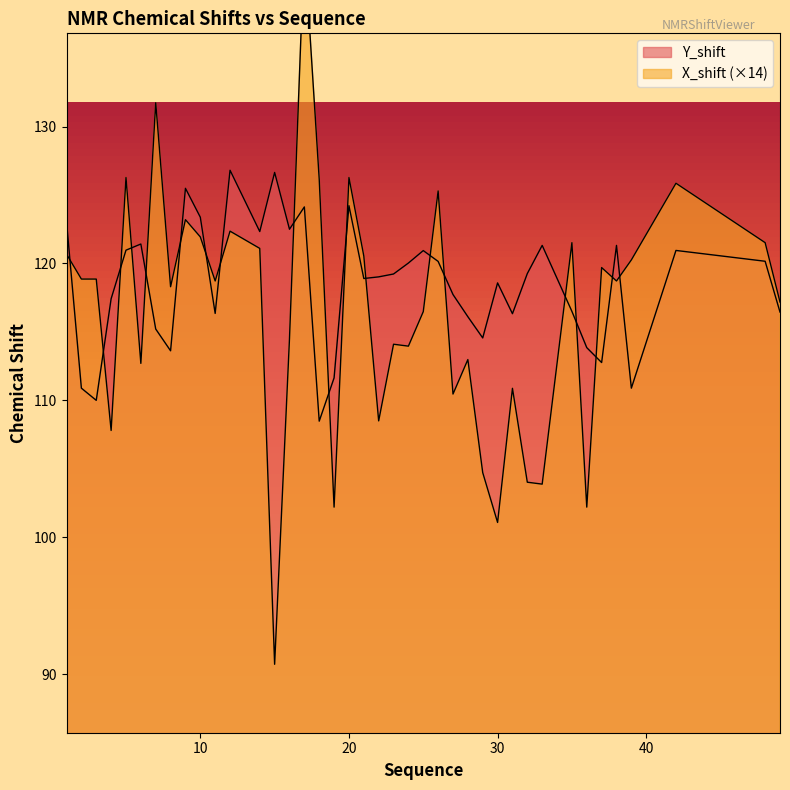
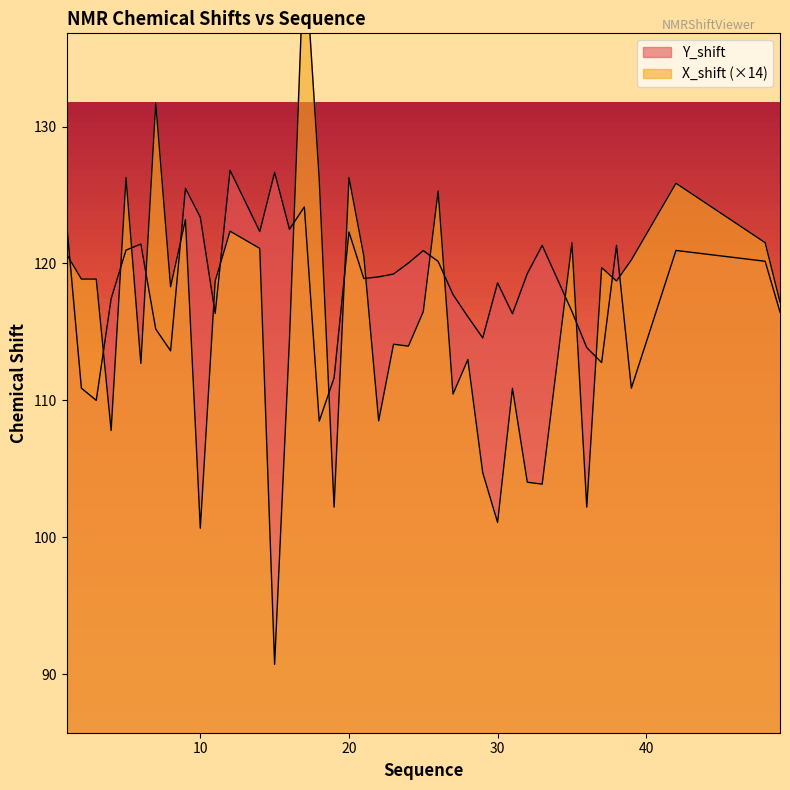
  {
    "Y_shift": {
      "10": 123.4,
-     "20": 124.2,
+     "20": 122.3,
      "30": 118.6
    },
    "X_shift (×14)": {
-     "10": 121.9,
+     "10": 100.7,
      "20": 126.3,
      "30": 101.1
    }
  }
